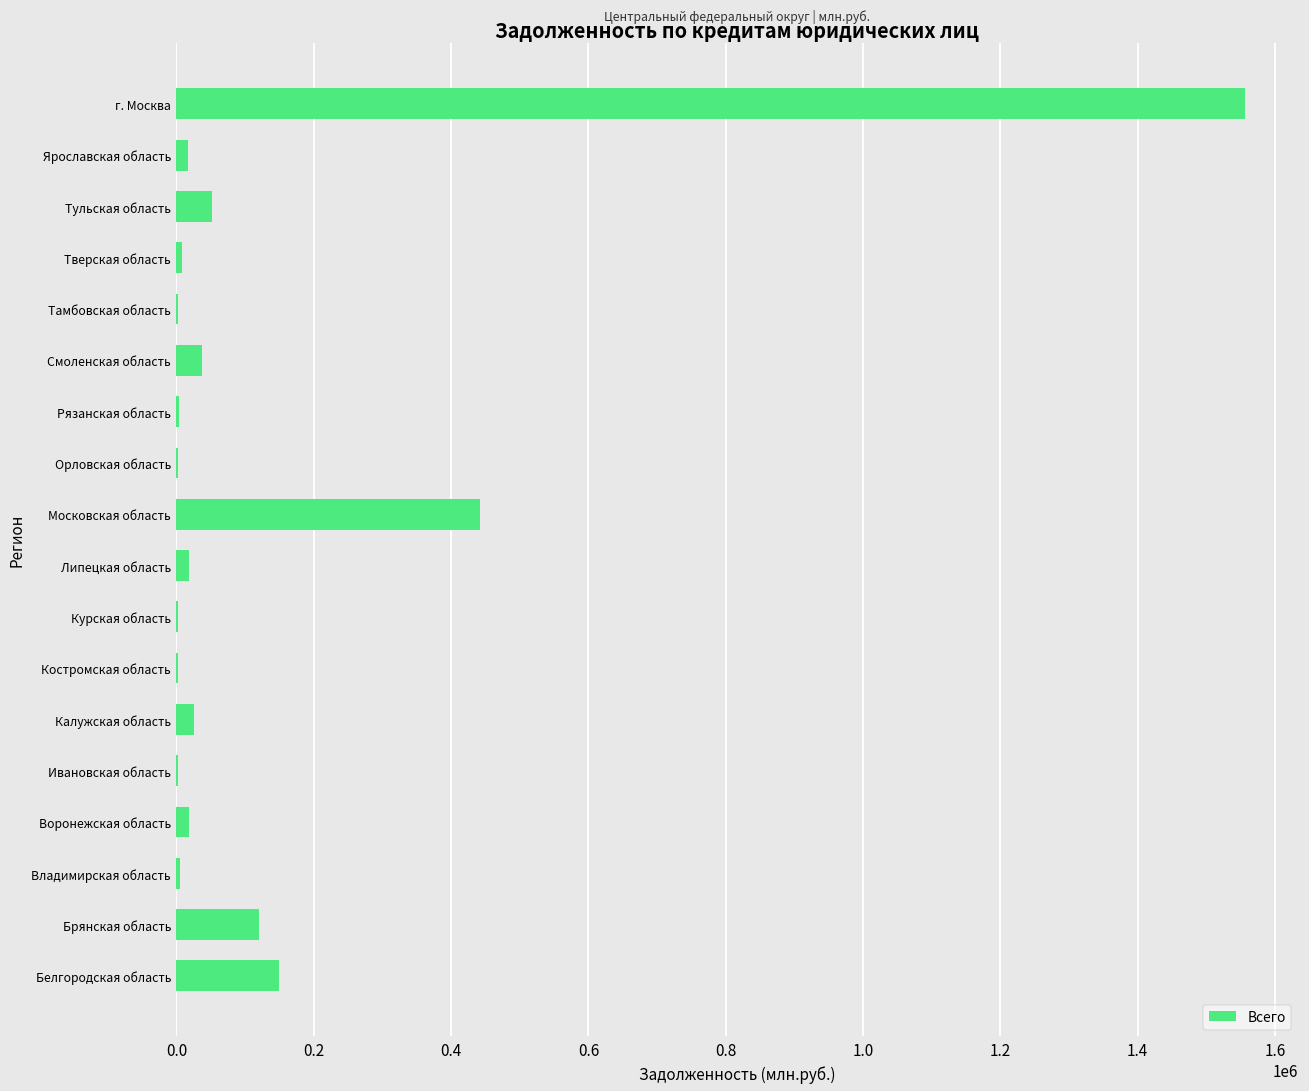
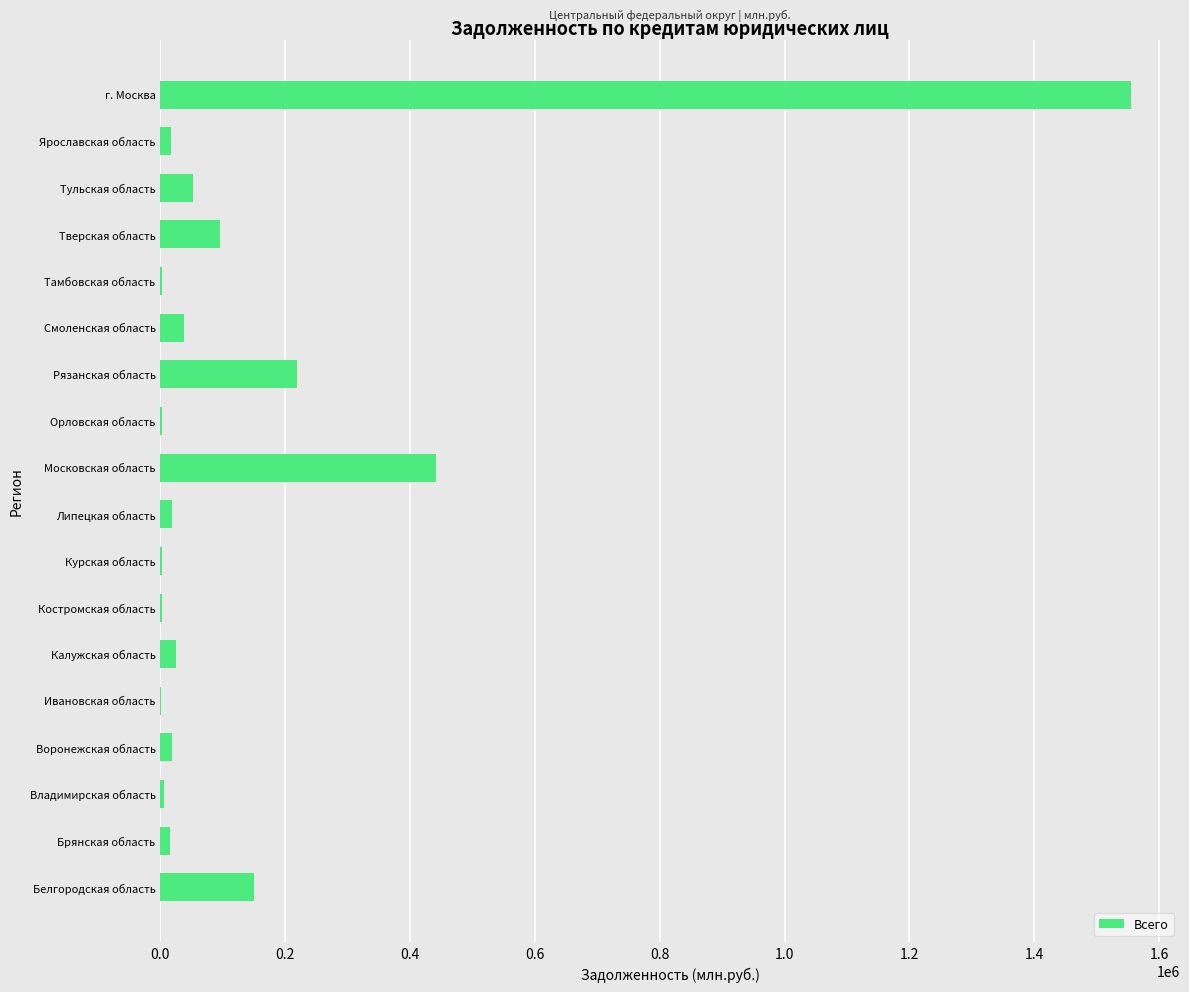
  {
    "г. Москва": 1560000,
    "Ярославская область": 20000,
    "Тульская область": 50000,
-   "Тверская область": 10000,
+   "Тверская область": 100000,
    "Смоленская область": 40000,
-   "Рязанская область": 0,
+   "Рязанская область": 220000,
    "Московская область": 440000,
    "Липецкая область": 20000,
    "Калужская область": 20000,
    "Воронежская область": 20000,
    "Владимирская область": 10000,
-   "Брянская область": 120000,
+   "Брянская область": 20000,
    "Белгородская область": 150000
  }
